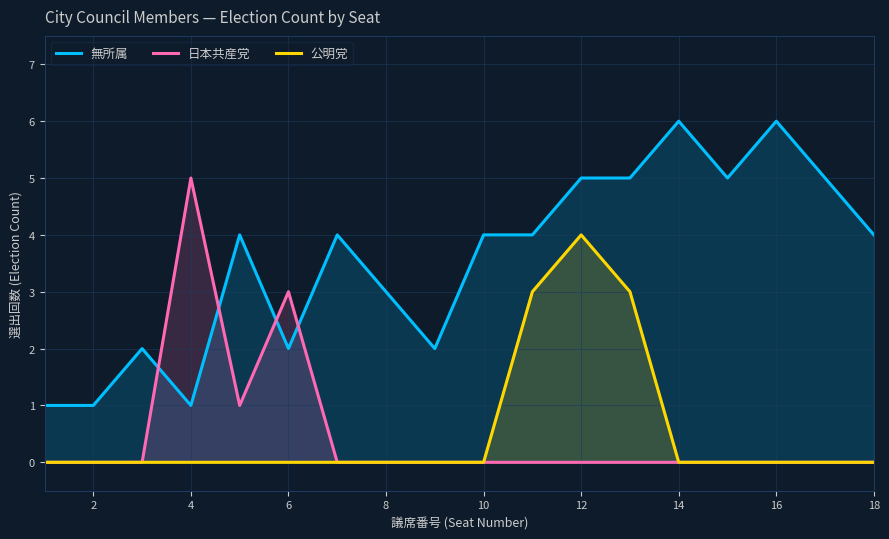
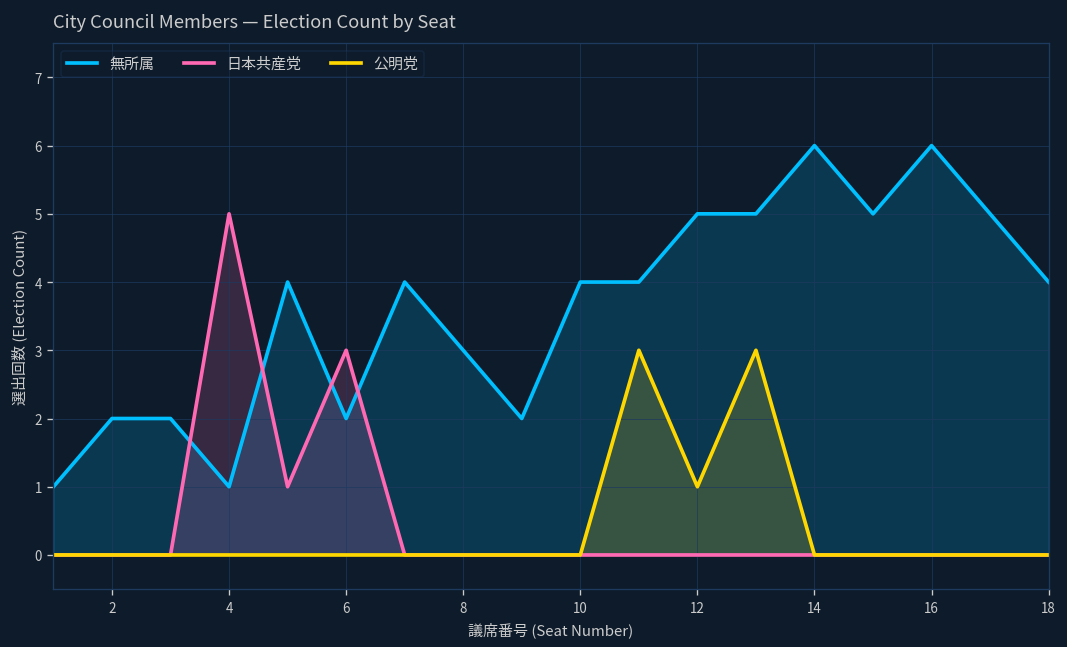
  {
    "無所属": {
-     "2": 1,
+     "2": 2,
      "4": 1,
      "6": 2,
      "8": 3,
      "10": 4,
      "12": 5,
      "14": 6,
      "16": 6,
      "18": 4
    },
    "日本共産党": {
      "4": 5,
      "6": 3,
      "12": 0
    },
    "公明党": {
      "4": 0,
      "6": 0,
-     "12": 4
+     "12": 1
    }
  }
